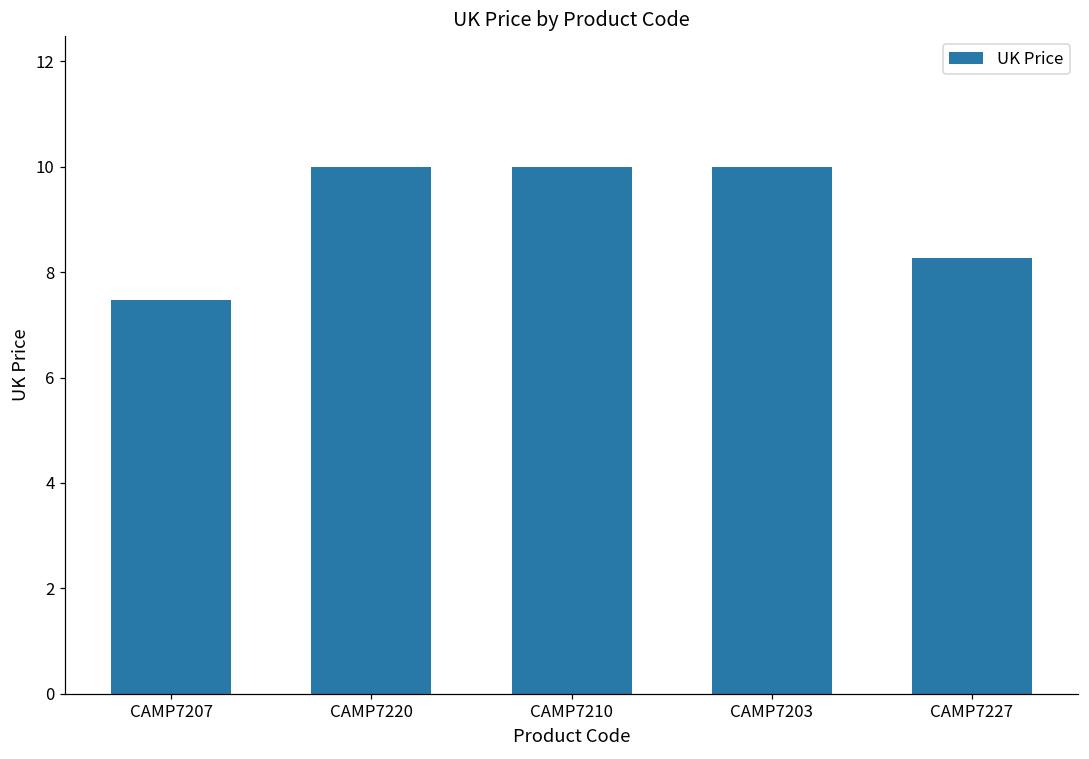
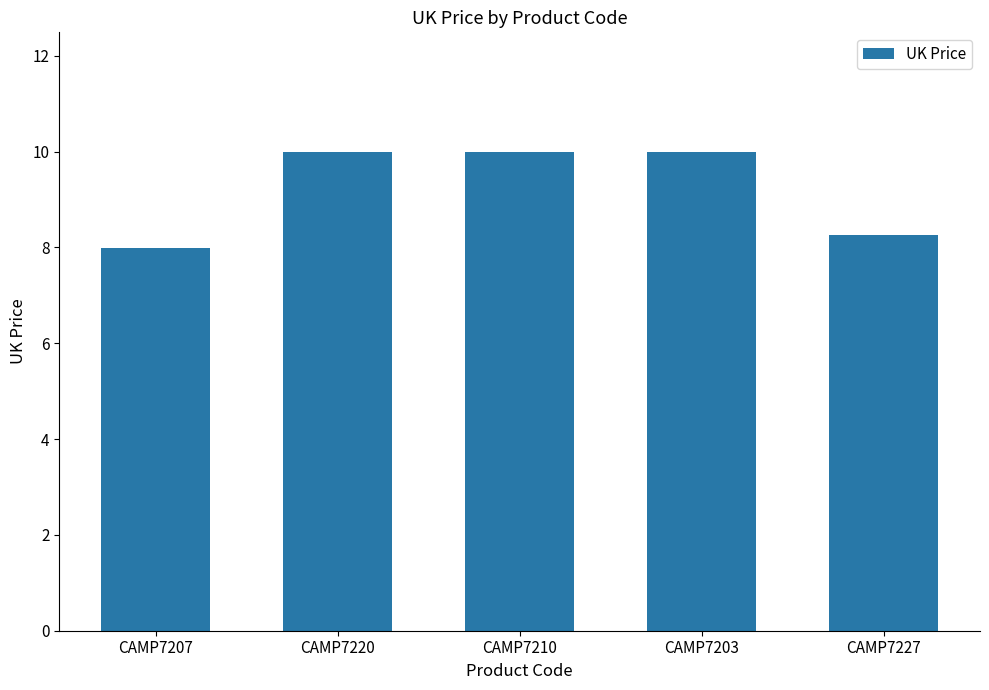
  {
-   "CAMP7207": 7.5,
+   "CAMP7207": 8.0,
    "CAMP7220": 10.0,
    "CAMP7210": 10.0,
    "CAMP7203": 10.0,
    "CAMP7227": 8.3
  }
